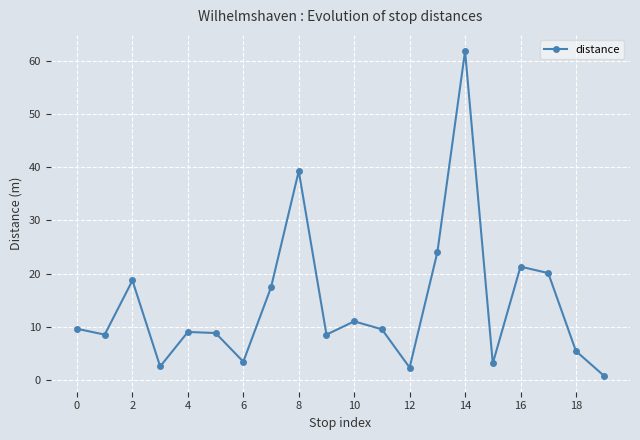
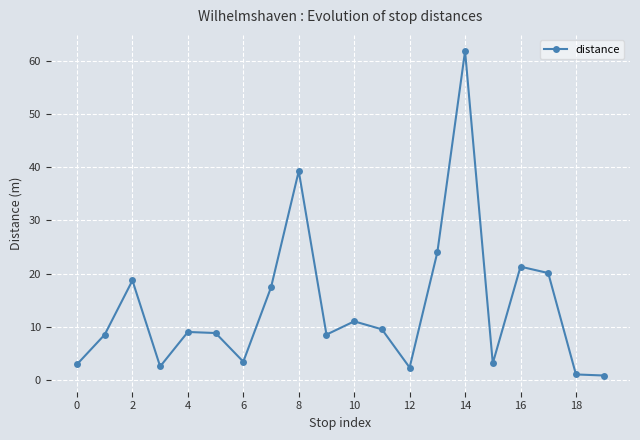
  {
-   "0": 10,
+   "0": 3,
    "2": 19,
    "4": 9,
    "6": 3,
    "8": 39,
    "10": 11,
    "12": 2,
    "14": 62,
    "16": 21,
-   "18": 5
+   "18": 1
  }
